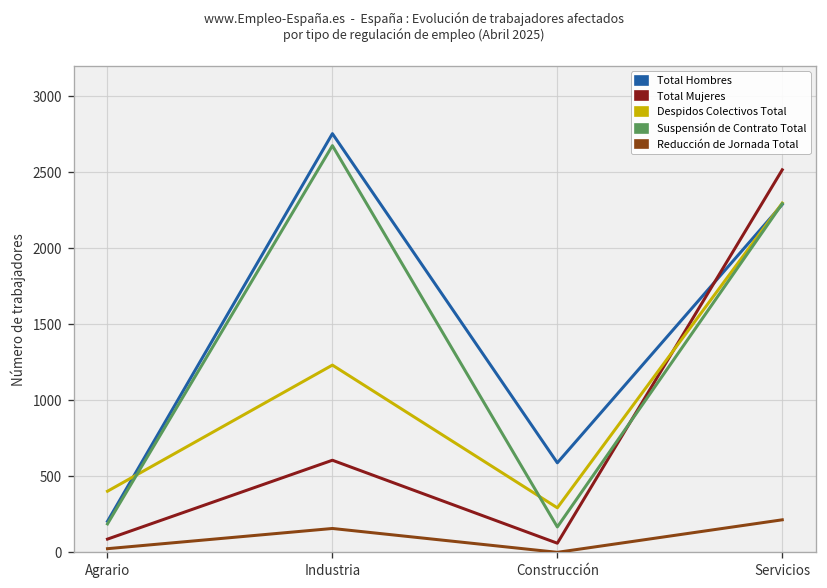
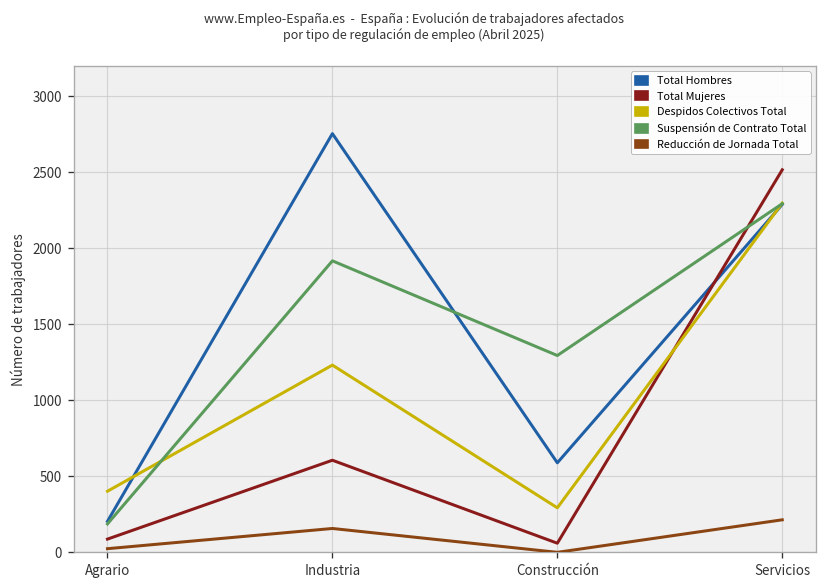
  {
    "Total Hombres": {
      "Industria": 2760,
      "Construcción": 590
    },
    "Despidos Colectivos Total": {
      "Agrario": 400,
      "Industria": 1230,
      "Construcción": 290
    },
    "Suspensión de Contrato Total": {
-     "Industria": 2680,
-     "Construcción": 170
+     "Industria": 1920,
+     "Construcción": 1300
    }
  }
